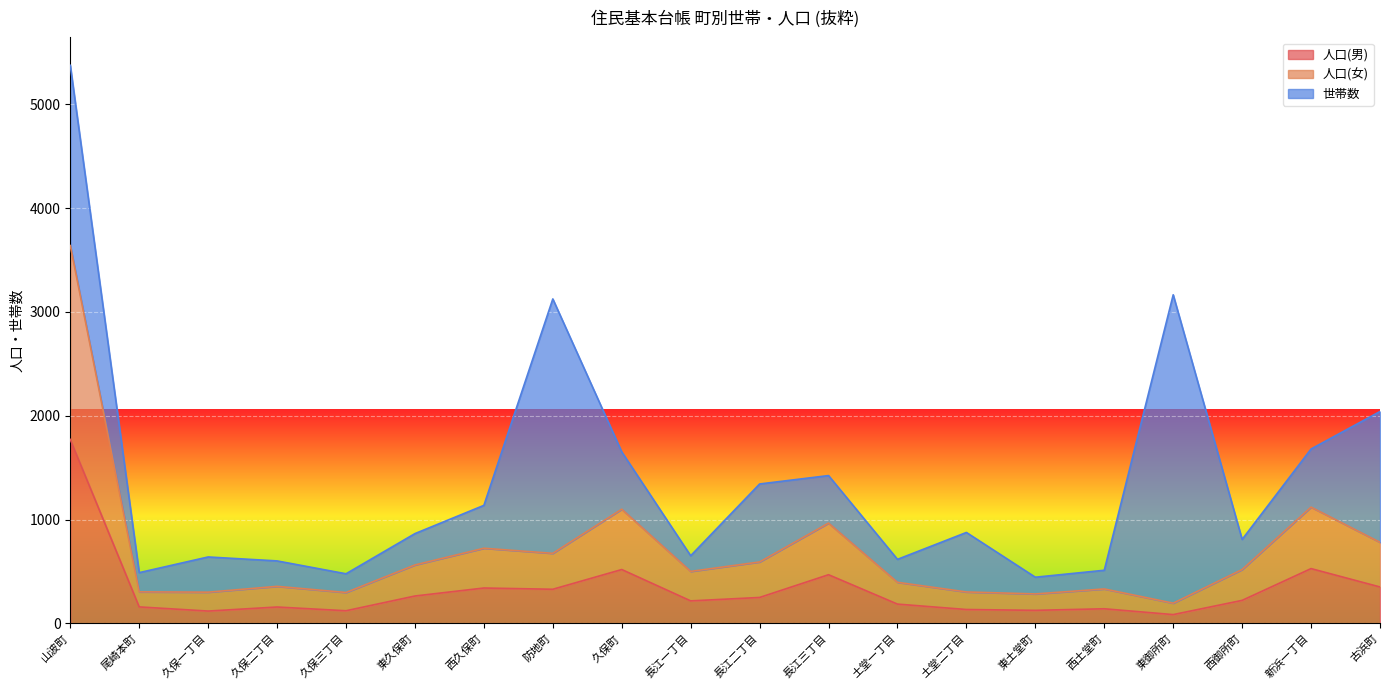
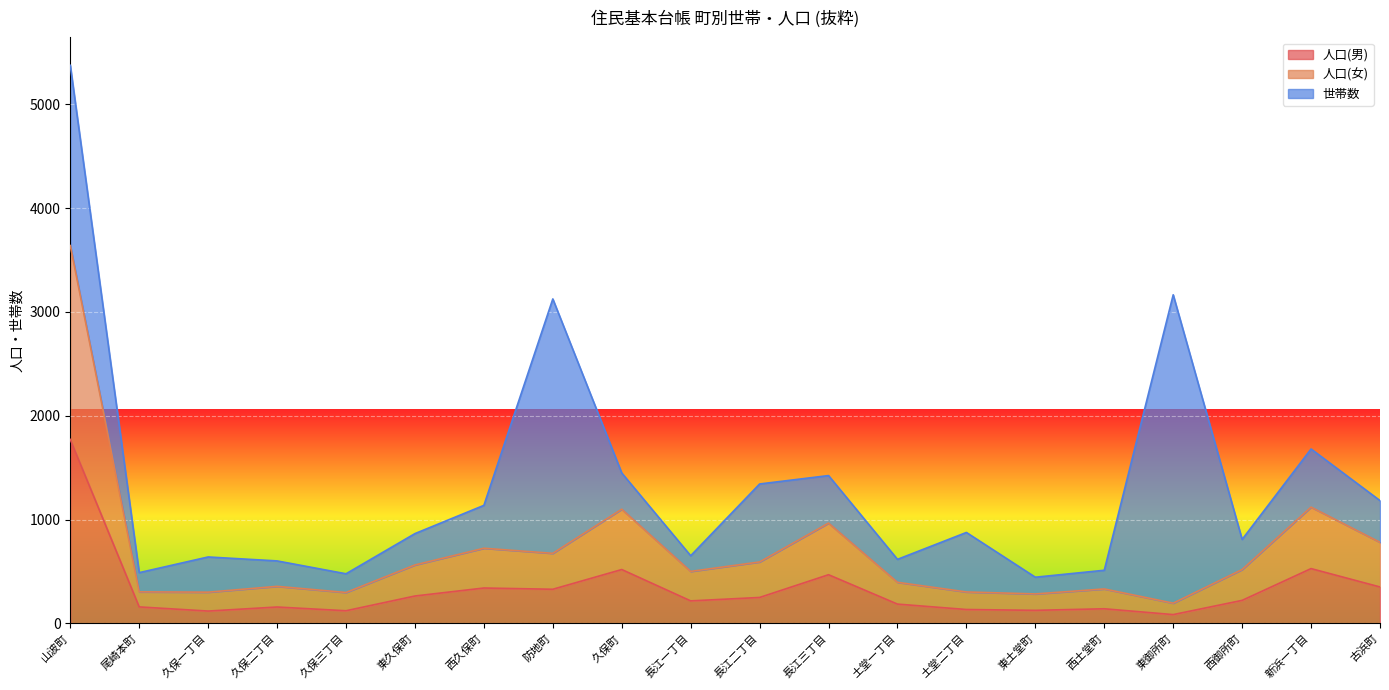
  {
    "世帯数": {
      "山波町": 1740,
      "尾崎本町": 190,
      "久保一丁目": 340,
      "久保二丁目": 250,
      "久保三丁目": 180,
      "東久保町": 300,
      "西久保町": 410,
      "防地町": 2450,
-     "久保町": 550,
+     "久保町": 350,
      "長江一丁目": 150,
      "長江二丁目": 750,
      "長江三丁目": 460,
      "土堂一丁目": 220,
      "土堂二丁目": 570,
      "東土堂町": 160,
      "西土堂町": 180,
      "東御所町": 2970,
      "西御所町": 290,
      "新浜一丁目": 560,
-     "古浜町": 1260
+     "古浜町": 400
    }
  }
